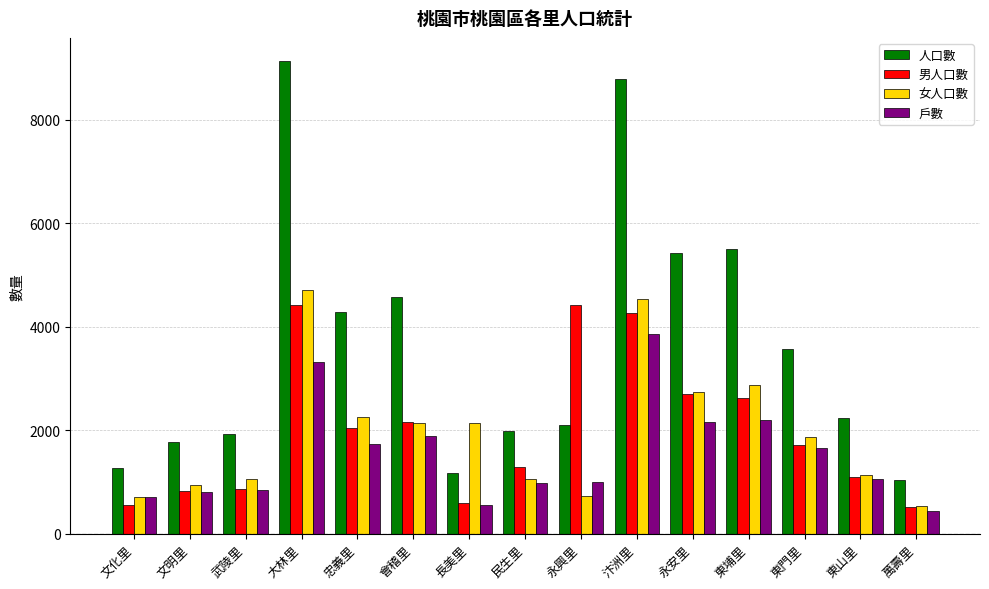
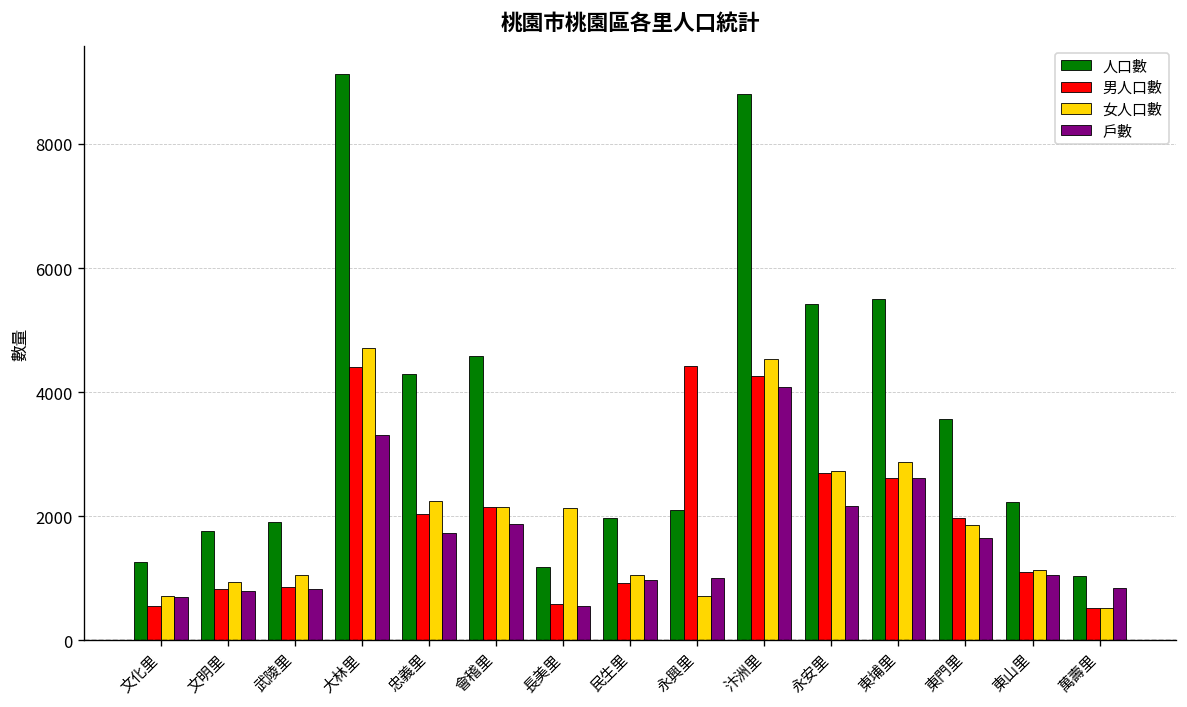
  {
    "人口數": {
      "文化里": 1300,
      "文明里": 1800,
      "武陵里": 1900,
      "大林里": 9100,
      "忠義里": 4300,
      "會稽里": 4600,
      "長美里": 1200,
      "民生里": 2000,
      "永興里": 2100,
      "汴洲里": 8800,
      "永安里": 5400,
      "東埔里": 5500,
      "東門里": 3600,
      "東山里": 2200,
      "萬壽里": 1000
    },
    "男人口數": {
      "文化里": 600,
      "文明里": 800,
      "武陵里": 900,
      "大林里": 4400,
      "忠義里": 2000,
      "會稽里": 2200,
      "長美里": 600,
-     "民生里": 1300,
+     "民生里": 900,
      "永興里": 4400,
      "汴洲里": 4300,
      "永安里": 2700,
      "東埔里": 2600,
-     "東門里": 1700,
+     "東門里": 2000,
      "東山里": 1100,
      "萬壽里": 500
    },
    "女人口數": {
      "文化里": 700,
      "文明里": 900,
      "武陵里": 1100,
      "大林里": 4700,
      "忠義里": 2300,
      "會稽里": 2100,
      "長美里": 2100,
      "民生里": 1000,
      "永興里": 700,
      "汴洲里": 4500,
      "永安里": 2700,
      "東埔里": 2900,
      "東門里": 1900,
      "東山里": 1100,
      "萬壽里": 500
    },
    "戶數": {
      "文化里": 700,
      "文明里": 800,
      "武陵里": 800,
      "大林里": 3300,
      "忠義里": 1700,
      "會稽里": 1900,
      "長美里": 500,
      "民生里": 1000,
      "永興里": 1000,
-     "汴洲里": 3900,
+     "汴洲里": 4100,
      "永安里": 2200,
-     "東埔里": 2200,
+     "東埔里": 2600,
      "東門里": 1700,
      "東山里": 1100,
-     "萬壽里": 400
+     "萬壽里": 900
    }
  }
